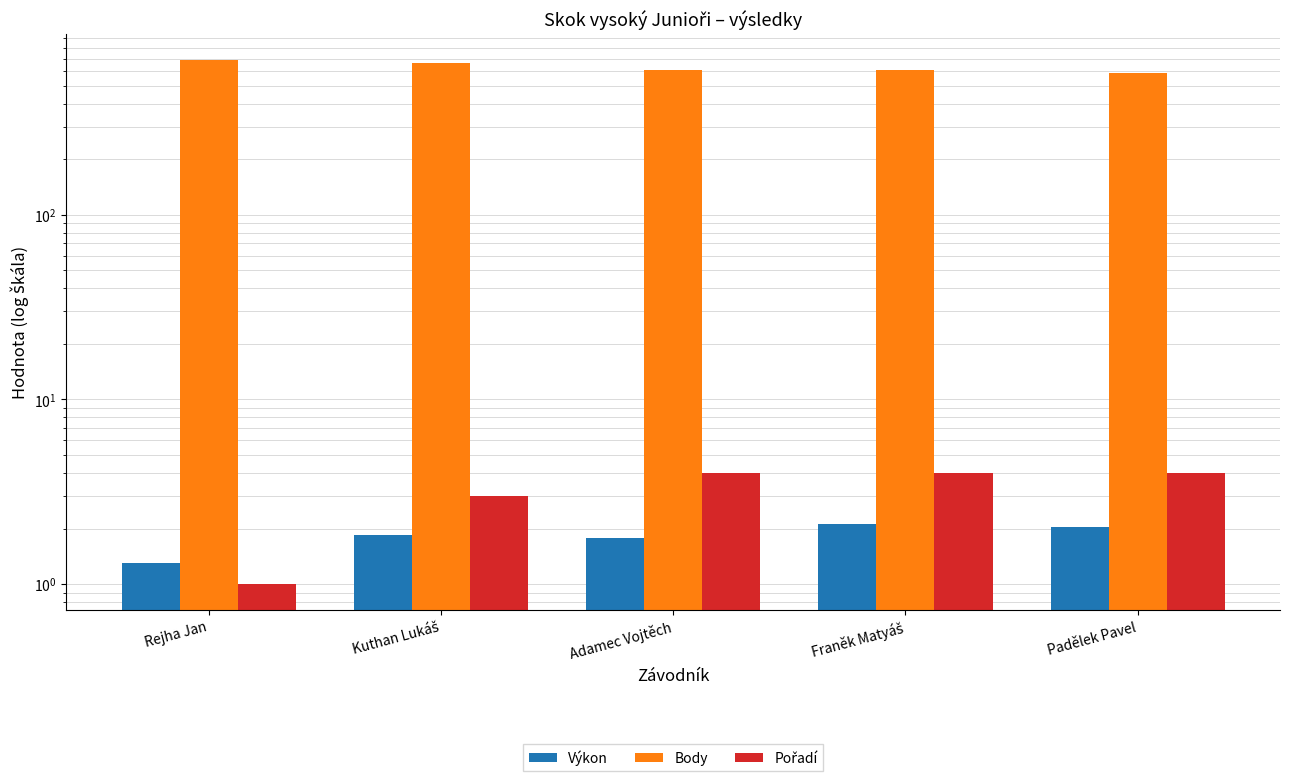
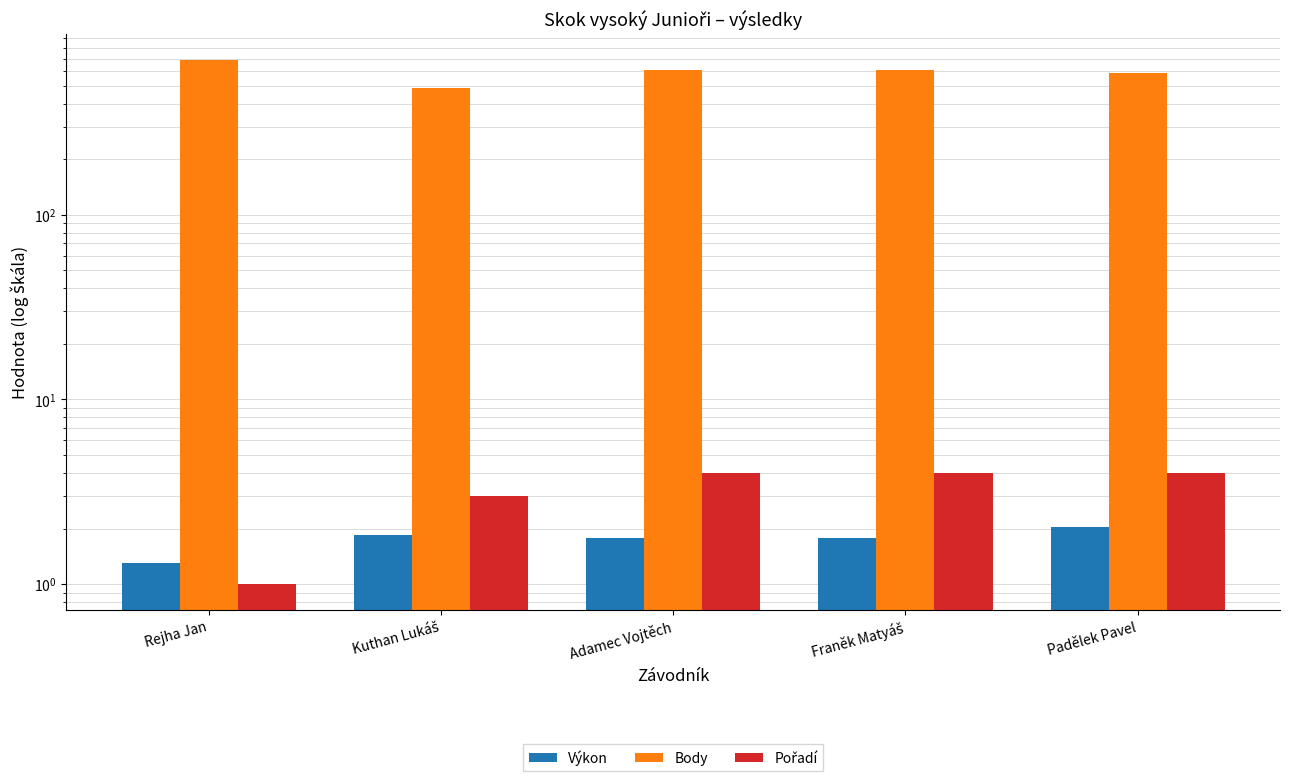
  {
    "Výkon": {
      "Rejha Jan": 1.3,
      "Kuthan Lukáš": 1.8,
      "Adamec Vojtěch": 1.8,
-     "Franěk Matyáš": 2.1,
+     "Franěk Matyáš": 1.8,
      "Padělek Pavel": 2.0
    },
    "Body": {
      "Rejha Jan": 690,
-     "Kuthan Lukáš": 660,
+     "Kuthan Lukáš": 490,
      "Adamec Vojtěch": 610,
      "Franěk Matyáš": 610,
      "Padělek Pavel": 590
    },
    "Pořadí": {
      "Rejha Jan": 1.0,
      "Kuthan Lukáš": 3.0,
      "Adamec Vojtěch": 4.0,
      "Franěk Matyáš": 4.0,
      "Padělek Pavel": 4.0
    }
  }
